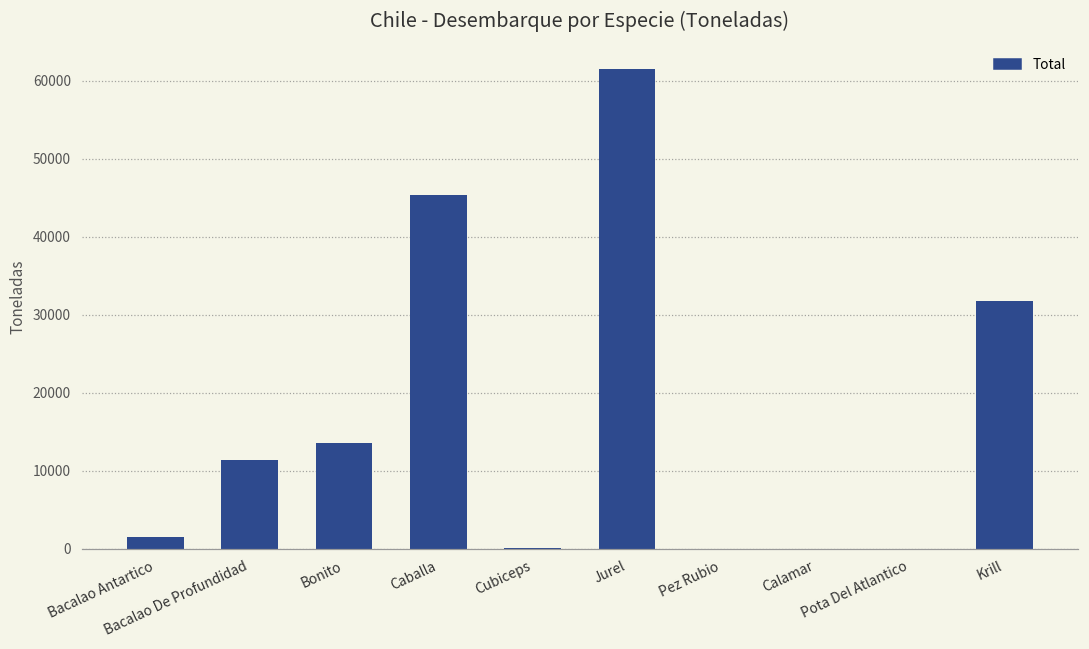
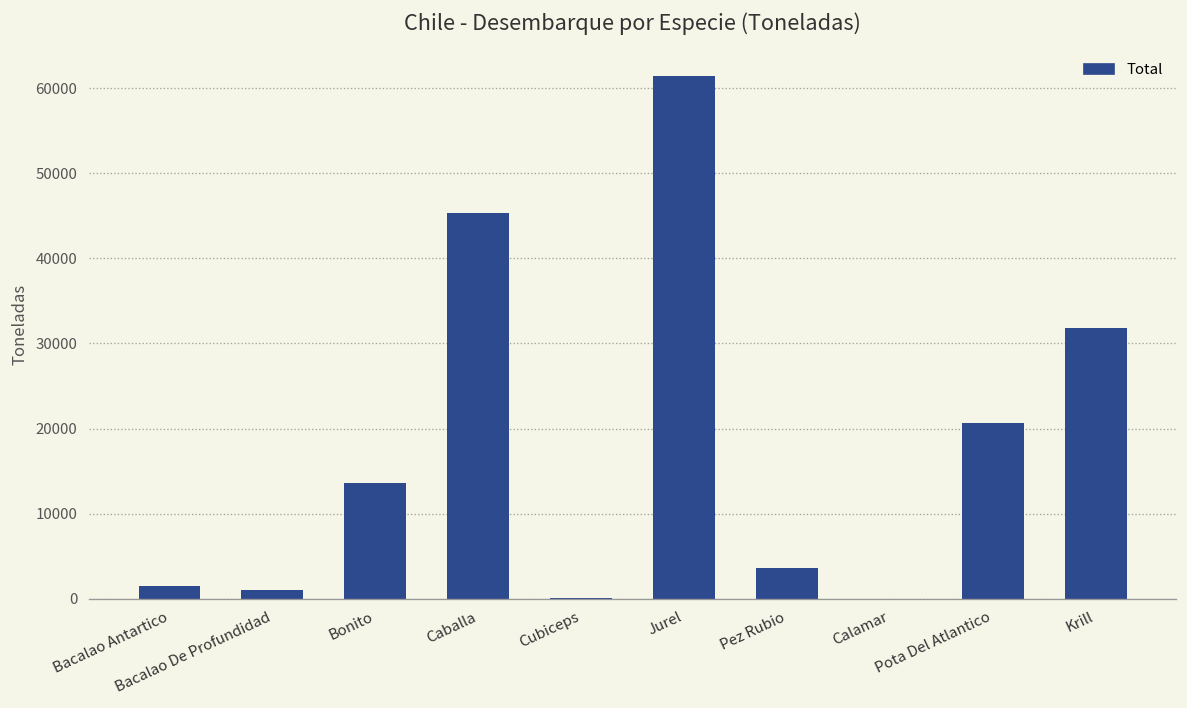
  {
    "Bacalao Antartico": 2000,
-   "Bacalao De Profundidad": 11000,
+   "Bacalao De Profundidad": 1000,
    "Bonito": 14000,
    "Caballa": 45000,
    "Jurel": 61000,
-   "Pez Rubio": 0,
-   "Pota Del Atlantico": 0,
+   "Pez Rubio": 4000,
+   "Pota Del Atlantico": 21000,
    "Krill": 32000
  }
